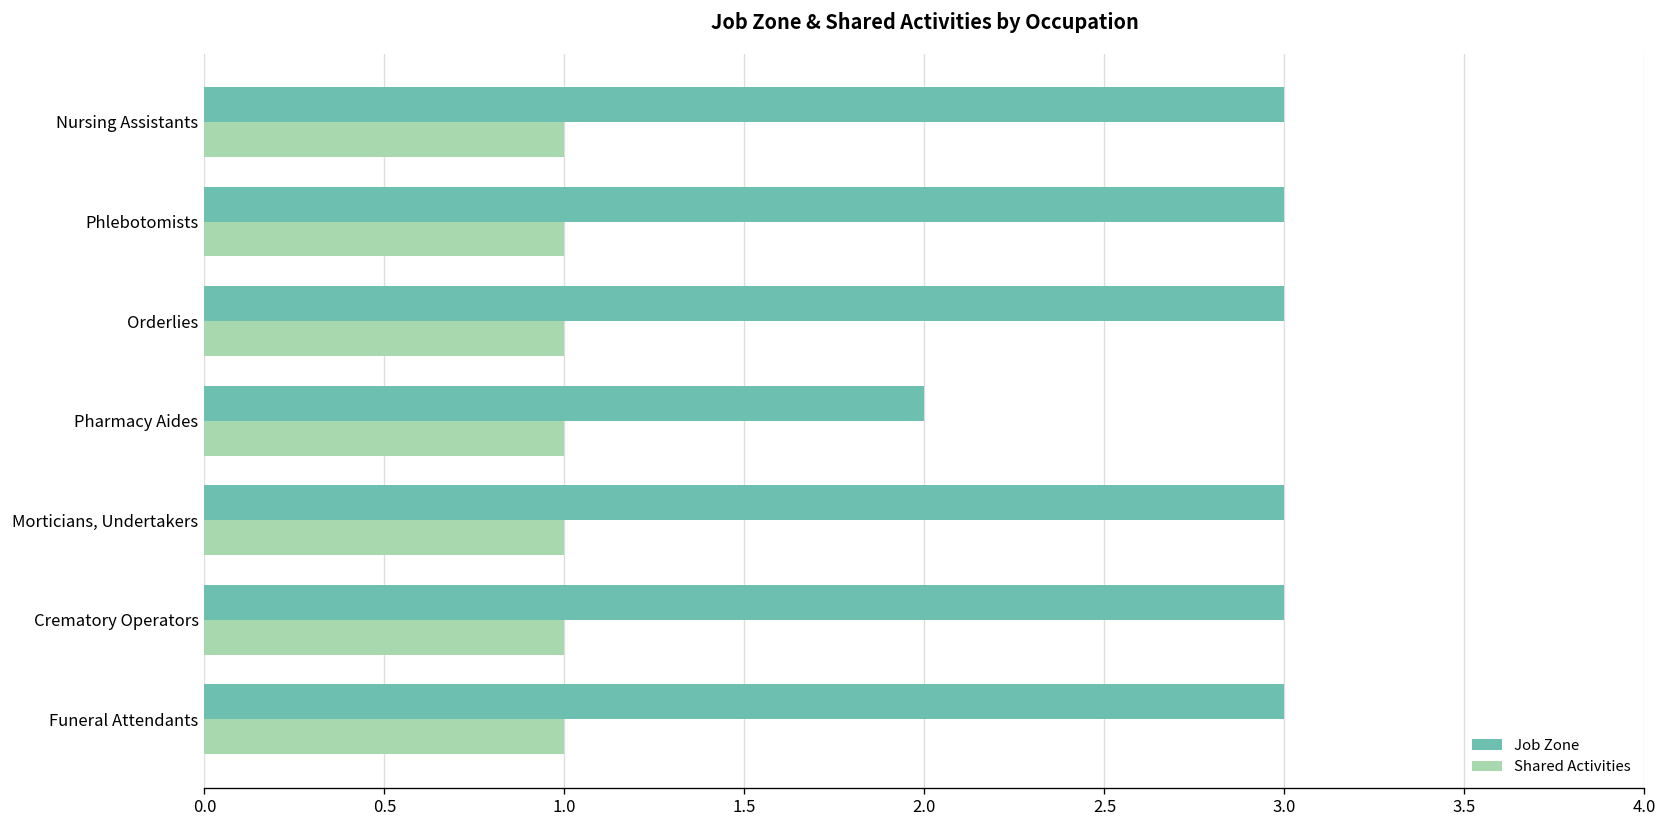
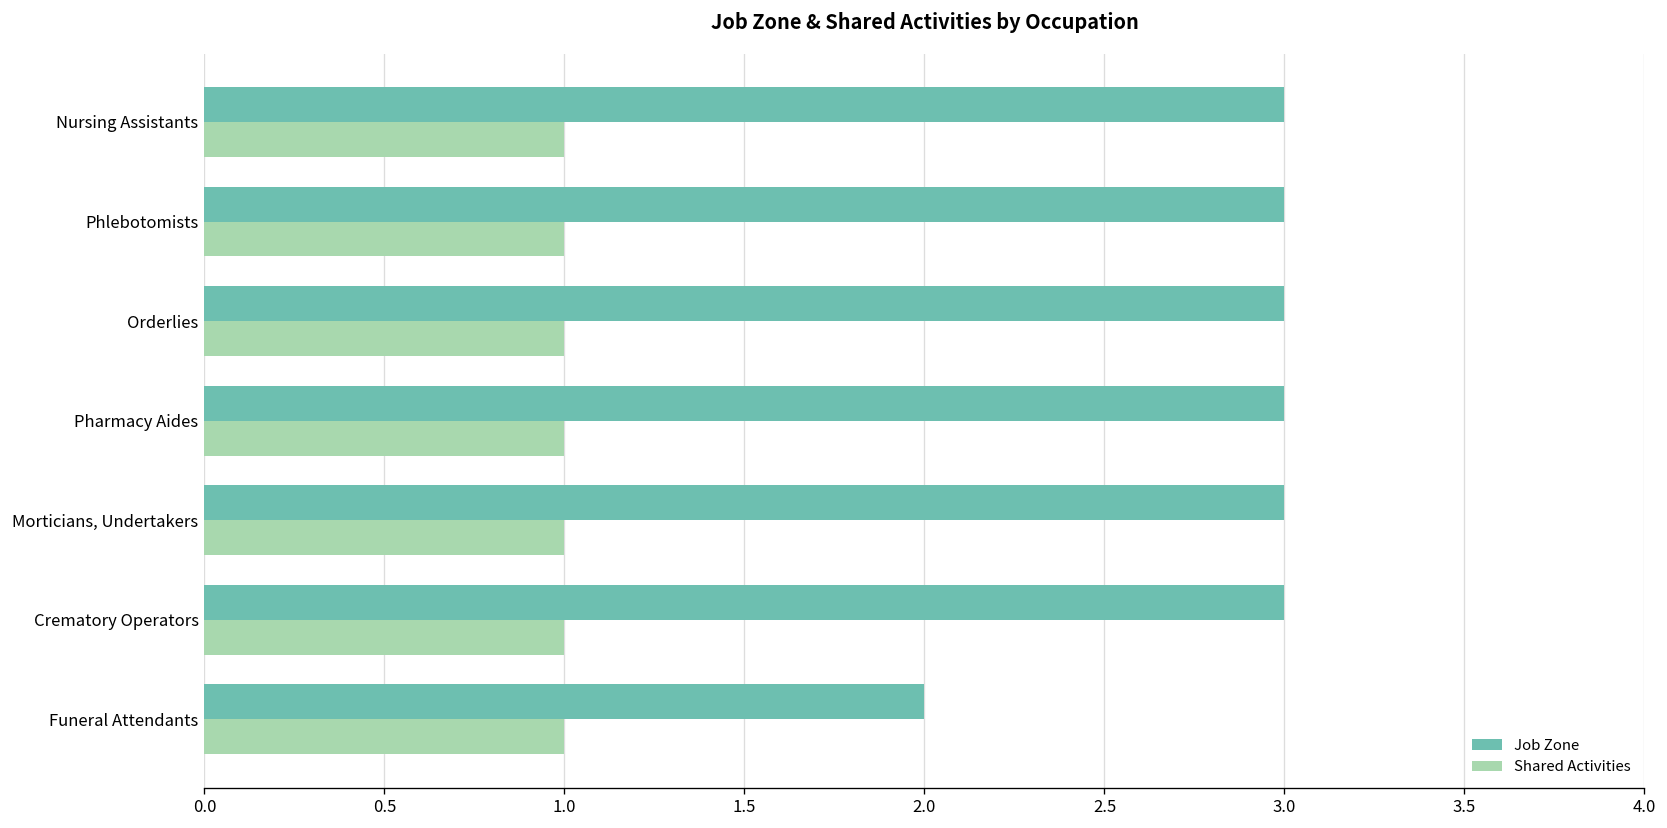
  {
    "Job Zone": {
      "Nursing Assistants": 3,
      "Phlebotomists": 3,
      "Orderlies": 3,
-     "Pharmacy Aides": 2,
+     "Pharmacy Aides": 3,
      "Morticians, Undertakers": 3,
      "Crematory Operators": 3,
-     "Funeral Attendants": 3
+     "Funeral Attendants": 2
    },
    "Shared Activities": {
      "Nursing Assistants": 1,
      "Phlebotomists": 1,
      "Orderlies": 1,
      "Pharmacy Aides": 1,
      "Morticians, Undertakers": 1,
      "Crematory Operators": 1,
      "Funeral Attendants": 1
    }
  }
